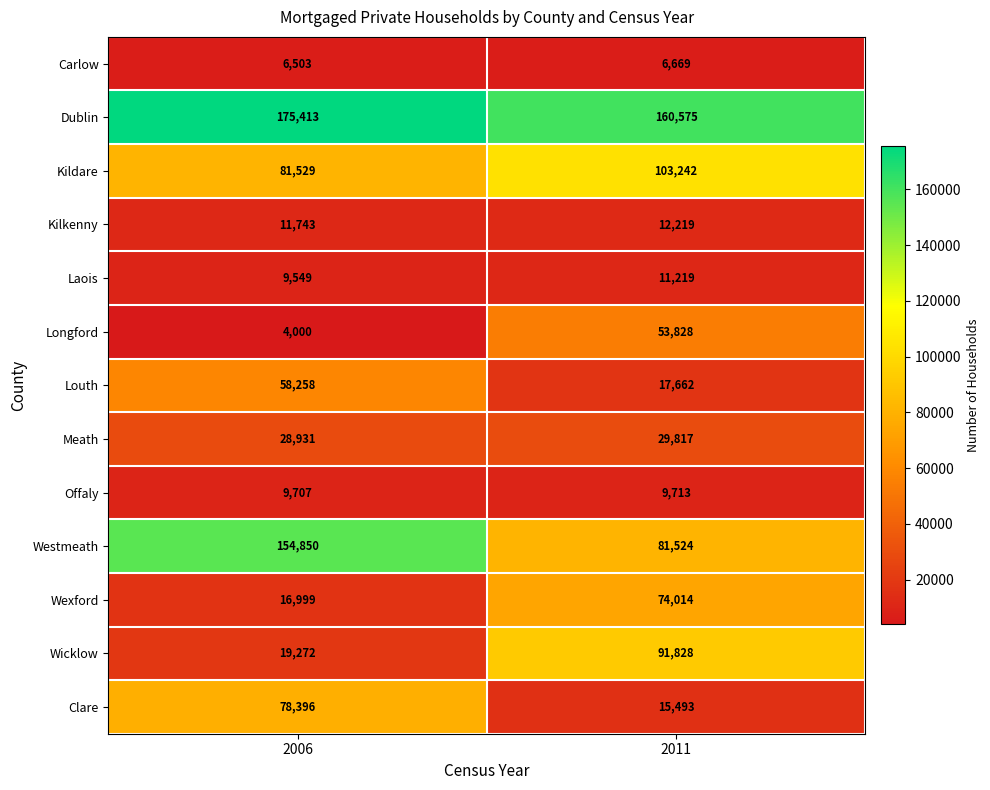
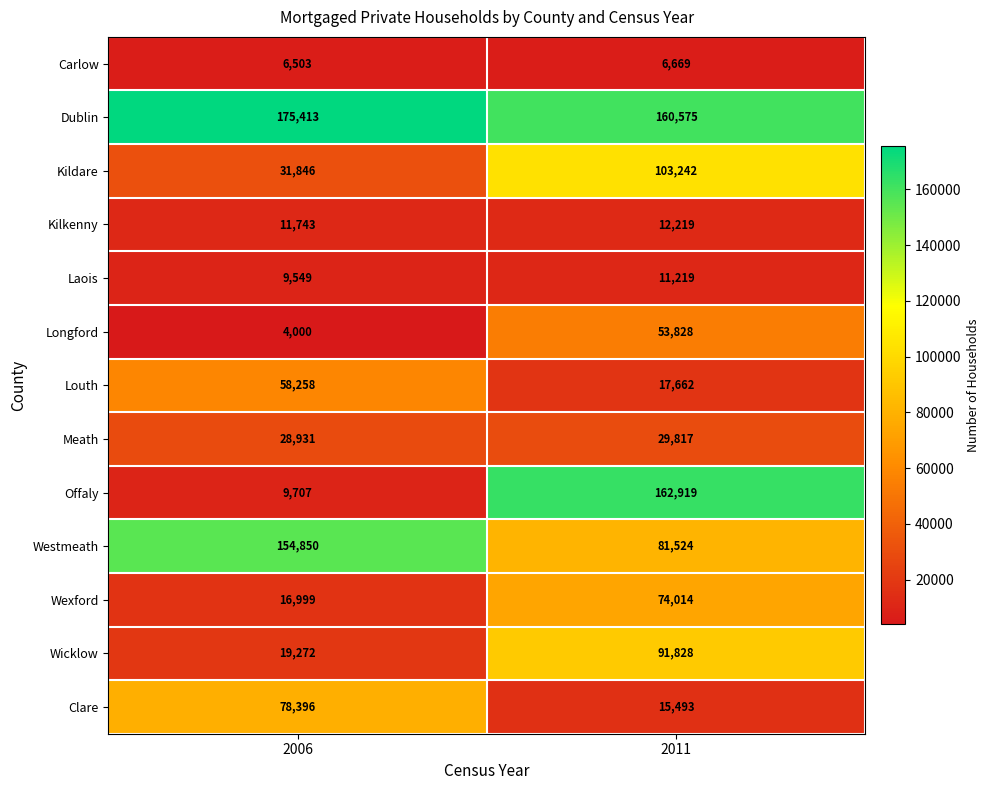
  {
    "Carlow": {
      "2006": "6,503",
      "2011": "6,669"
    },
    "Dublin": {
      "2006": "175,413",
      "2011": "160,575"
    },
    "Kildare": {
-     "2006": "81,529",
+     "2006": "31,846",
      "2011": "103,242"
    },
    "Kilkenny": {
      "2006": "11,743",
      "2011": "12,219"
    },
    "Laois": {
      "2006": "9,549",
      "2011": "11,219"
    },
    "Longford": {
      "2006": "4,000",
      "2011": "53,828"
    },
    "Louth": {
      "2006": "58,258",
      "2011": "17,662"
    },
    "Meath": {
      "2006": "28,931",
      "2011": "29,817"
    },
    "Offaly": {
      "2006": "9,707",
-     "2011": "9,713"
+     "2011": "162,919"
    },
    "Westmeath": {
      "2006": "154,850",
      "2011": "81,524"
    },
    "Wexford": {
      "2006": "16,999",
      "2011": "74,014"
    },
    "Wicklow": {
      "2006": "19,272",
      "2011": "91,828"
    },
    "Clare": {
      "2006": "78,396",
      "2011": "15,493"
    }
  }
